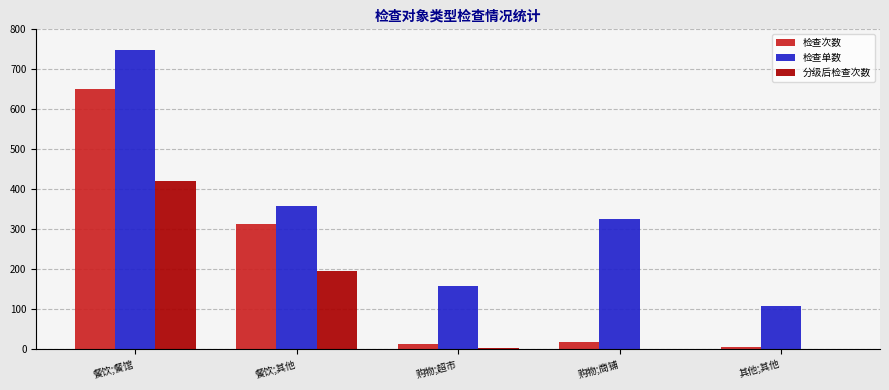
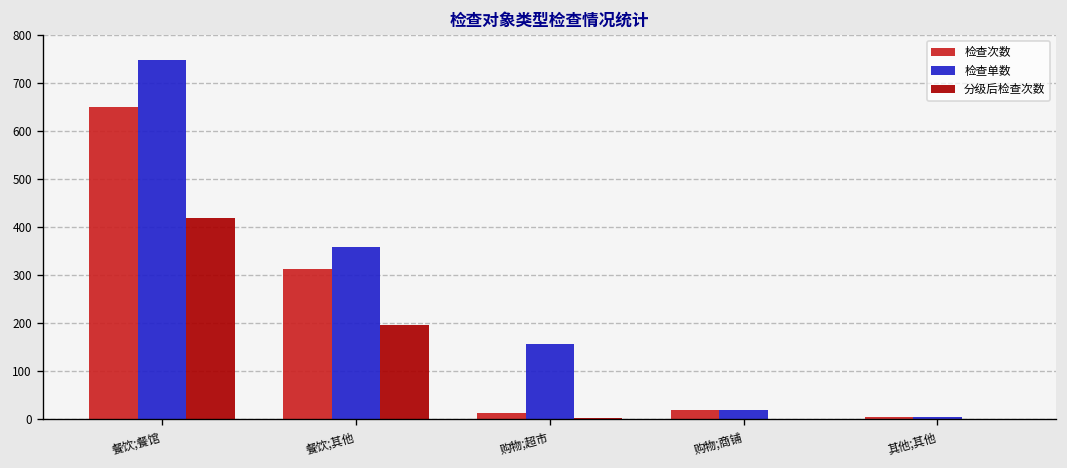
  {
    "检查单数": {
      "餐饮;餐馆": 750,
      "餐饮;其他": 360,
      "购物;超市": 160,
-     "购物;商铺": 330,
-     "其他;其他": 110
+     "购物;商铺": 20,
+     "其他;其他": 10
    }
  }
